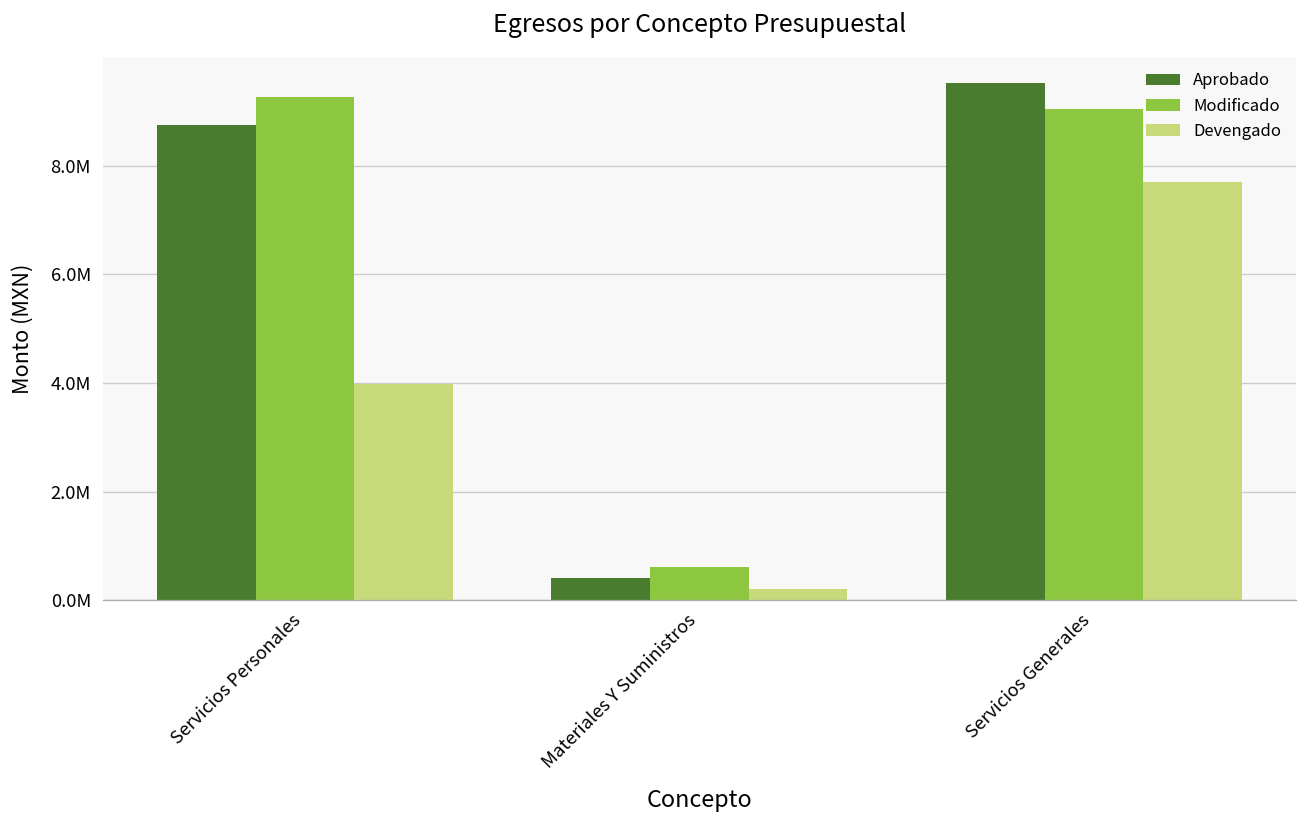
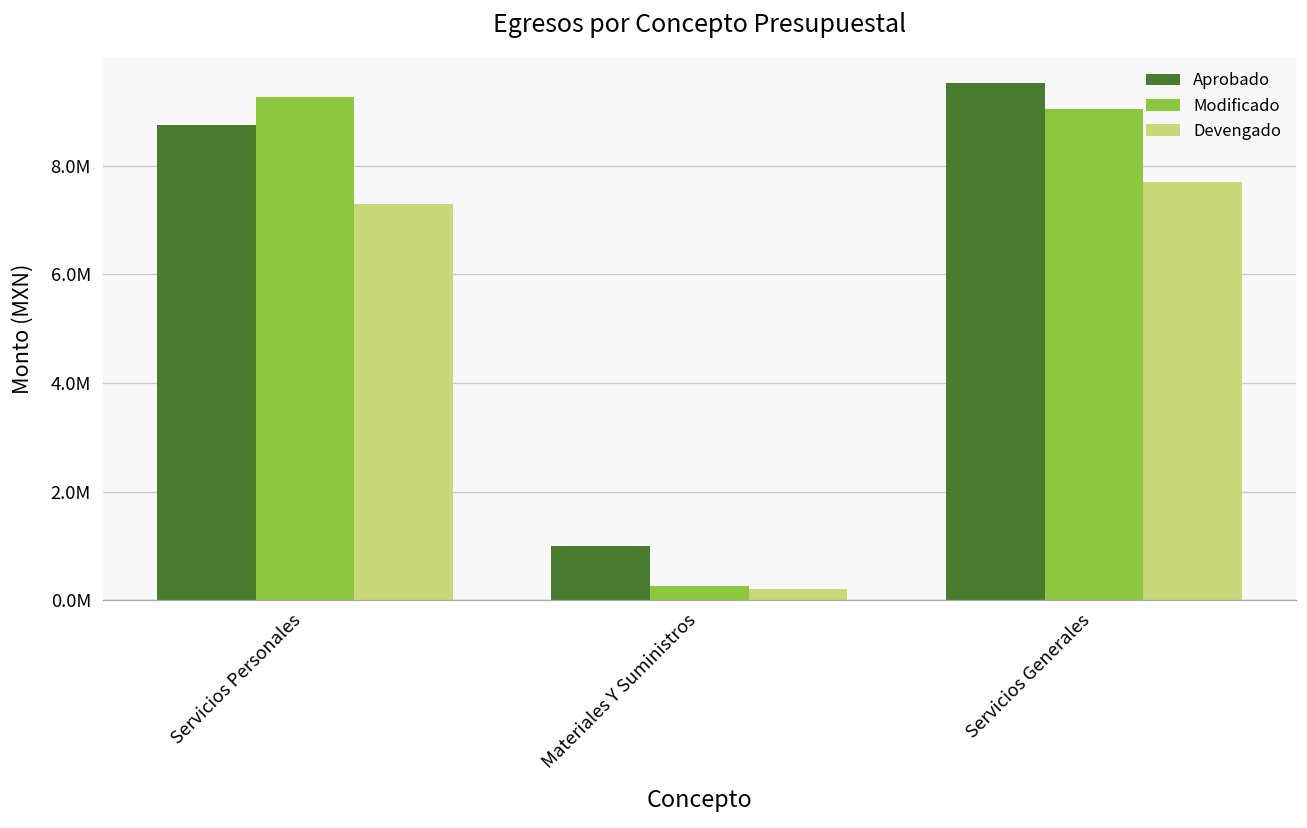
  {
    "Aprobado": {
      "Servicios Personales": 8700000,
-     "Materiales Y Suministros": 400000,
+     "Materiales Y Suministros": 1000000,
      "Servicios Generales": 9500000
    },
    "Modificado": {
      "Servicios Personales": 9300000,
-     "Materiales Y Suministros": 600000,
+     "Materiales Y Suministros": 300000,
      "Servicios Generales": 9000000
    },
    "Devengado": {
-     "Servicios Personales": 4000000,
+     "Servicios Personales": 7300000,
      "Materiales Y Suministros": 200000,
      "Servicios Generales": 7700000
    }
  }
